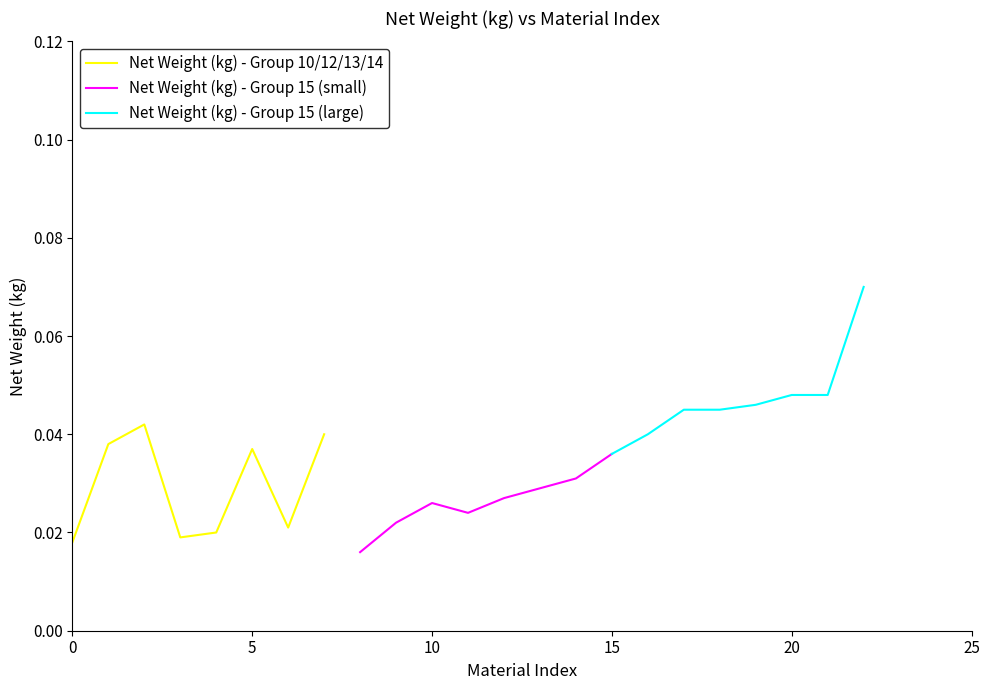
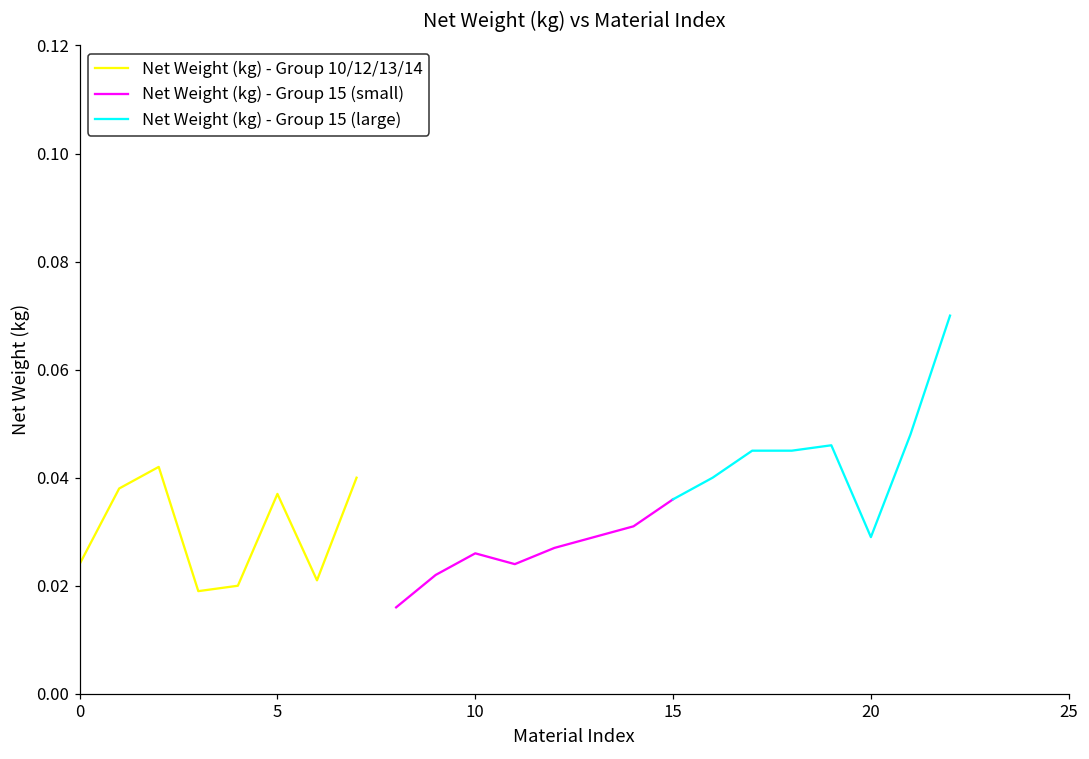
  {
    "Net Weight (kg) - Group 10/12/13/14": {
-     "0": 0.018,
+     "0": 0.024,
      "5": 0.037
    },
    "Net Weight (kg) - Group 15 (small)": {
      "10": 0.026
    },
    "Net Weight (kg) - Group 15 (large)": {
-     "20": 0.048
+     "20": 0.029
    }
  }
